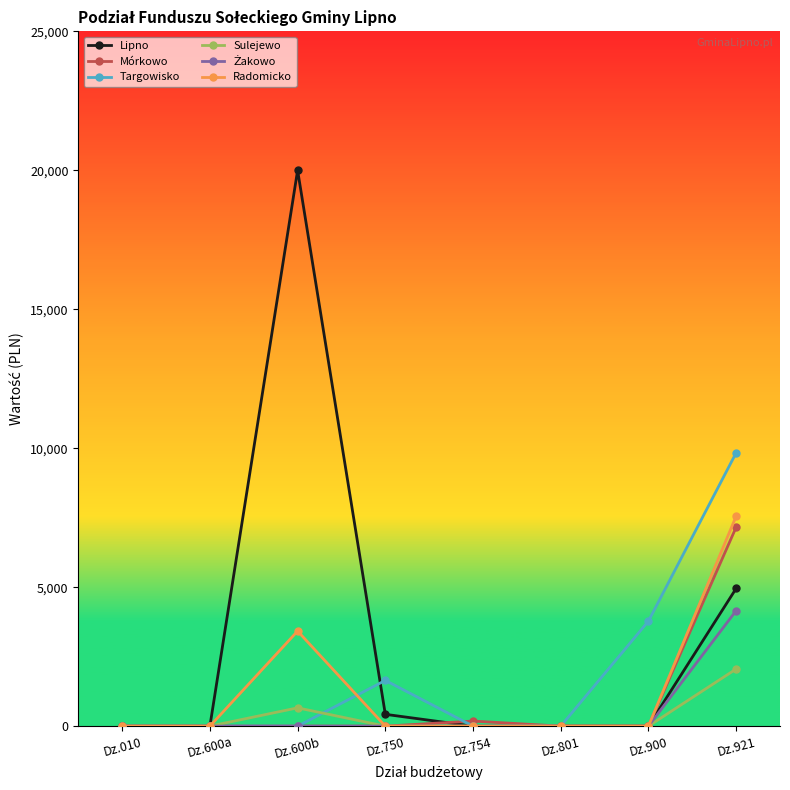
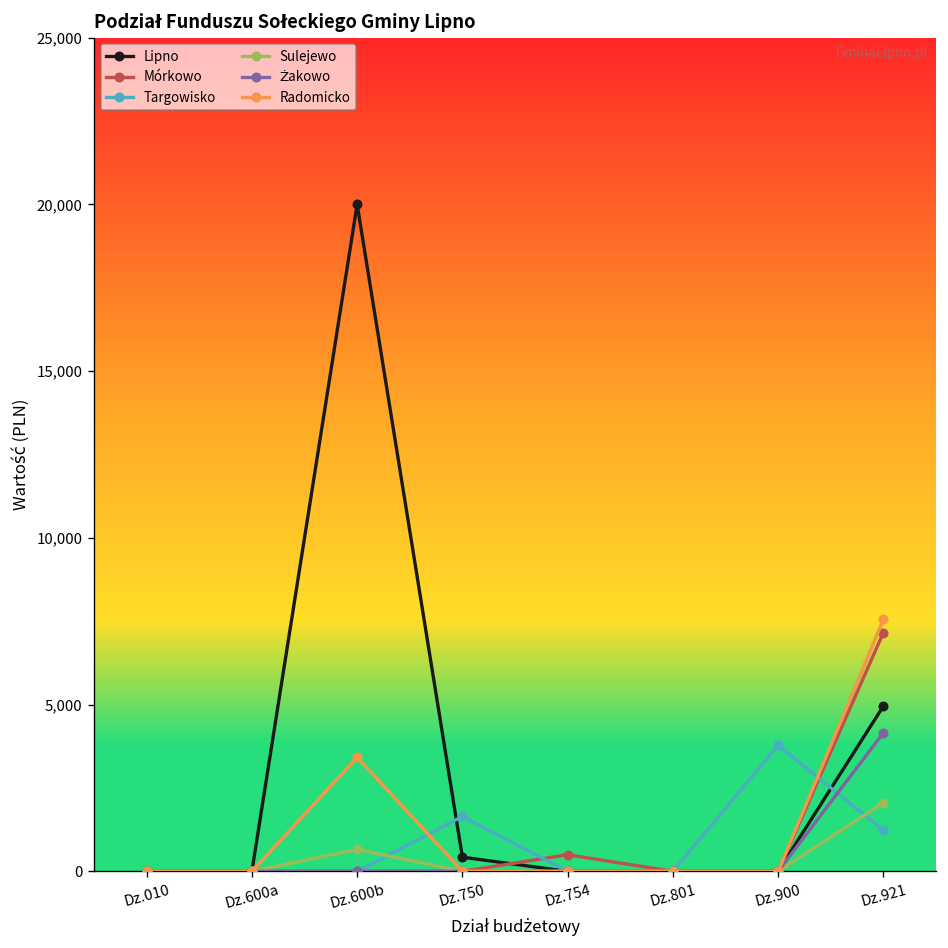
  {
    "Lipno": {
      "Dz.600b": "20,000",
      "Dz.750": "400",
      "Dz.921": "5,000"
    },
    "Mórkowo": {
-     "Dz.754": "200",
+     "Dz.754": "500",
      "Dz.921": "7,200"
    },
    "Targowisko": {
      "Dz.750": "1,600",
      "Dz.900": "3,800",
-     "Dz.921": "9,800"
+     "Dz.921": "1,200"
    },
    "Sulejewo": {
      "Dz.600b": "700",
      "Dz.921": "2,100"
    },
    "Żakowo": {
      "Dz.921": "4,200"
    },
    "Radomicko": {
      "Dz.600b": "3,400",
      "Dz.921": "7,600"
    }
  }
